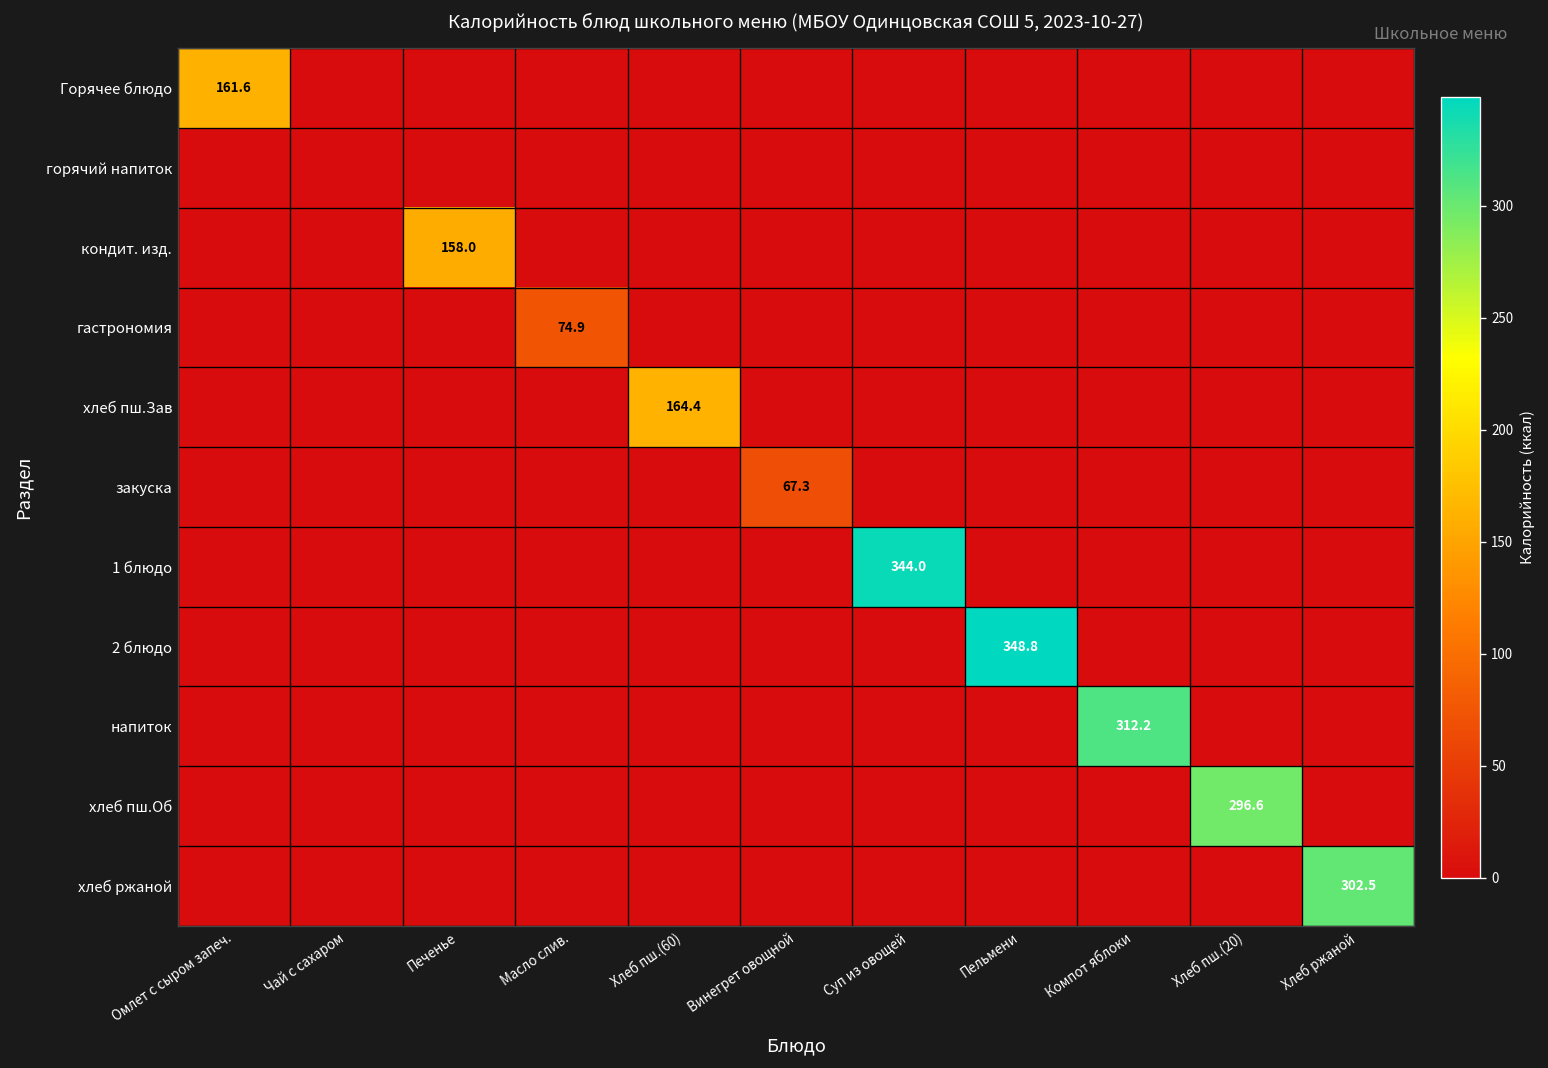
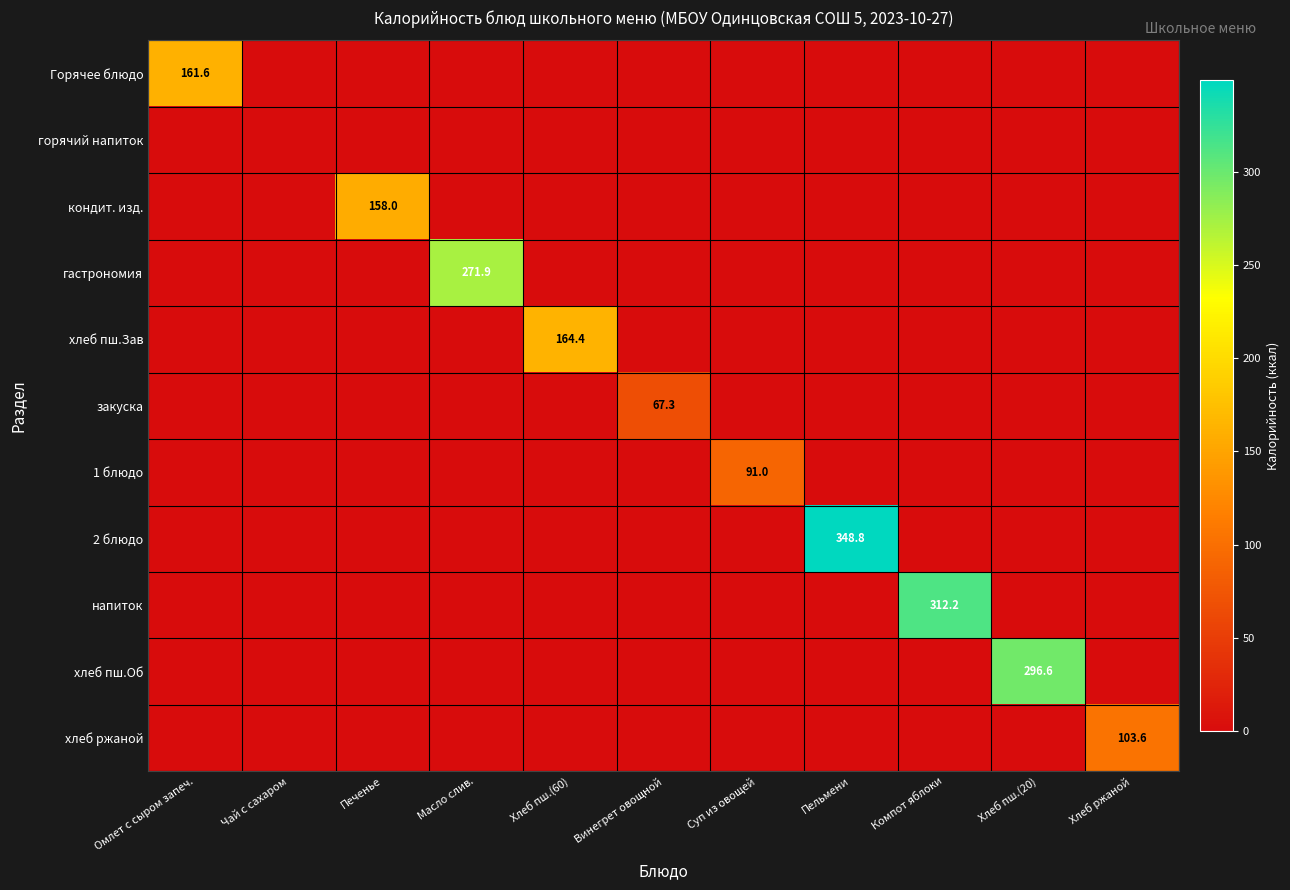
  {
    "Горячее блюдо": {
      "Омлет с сыром запеч.": 161.6
    },
    "кондит. изд.": {
      "Печенье": 158.0
    },
    "гастрономия": {
-     "Масло слив.": 74.9
+     "Масло слив.": 271.9
    },
    "хлеб пш.Зав": {
      "Хлеб пш.(60)": 164.4
    },
    "закуска": {
      "Винегрет овощной": 67.3
    },
    "1 блюдо": {
-     "Суп из овощей": 344.0
+     "Суп из овощей": 91.0
    },
    "2 блюдо": {
      "Пельмени": 348.8
    },
    "напиток": {
      "Компот яблоки": 312.2
    },
    "хлеб пш.Об": {
      "Хлеб пш.(20)": 296.6
    },
    "хлеб ржаной": {
-     "Хлеб ржаной": 302.5
+     "Хлеб ржаной": 103.6
    }
  }
